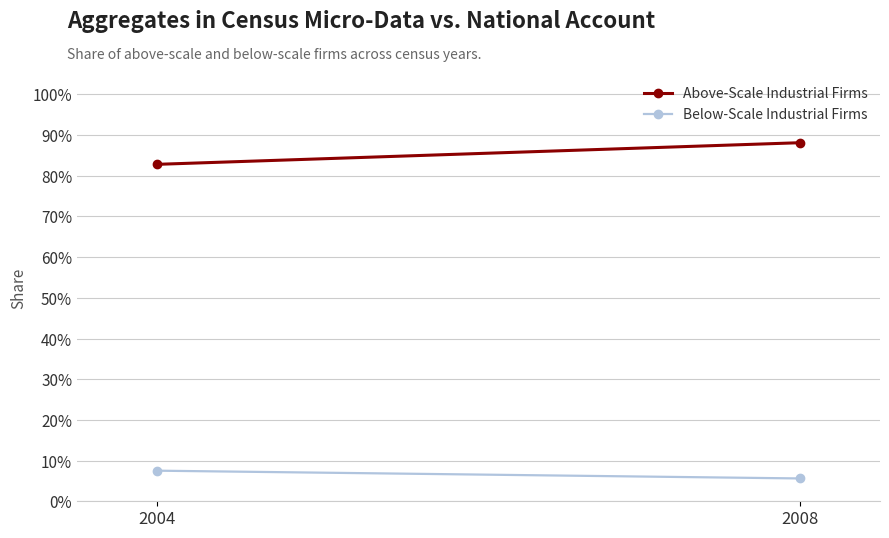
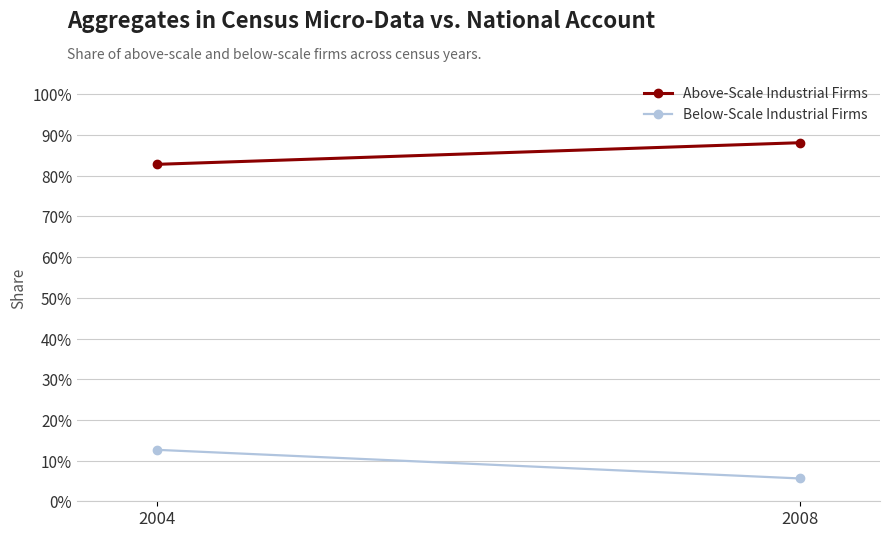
  {
    "Above-Scale Industrial Firms": {
      "2004": "83%",
      "2008": "88%"
    },
    "Below-Scale Industrial Firms": {
-     "2004": "8%",
+     "2004": "13%",
      "2008": "6%"
    }
  }
